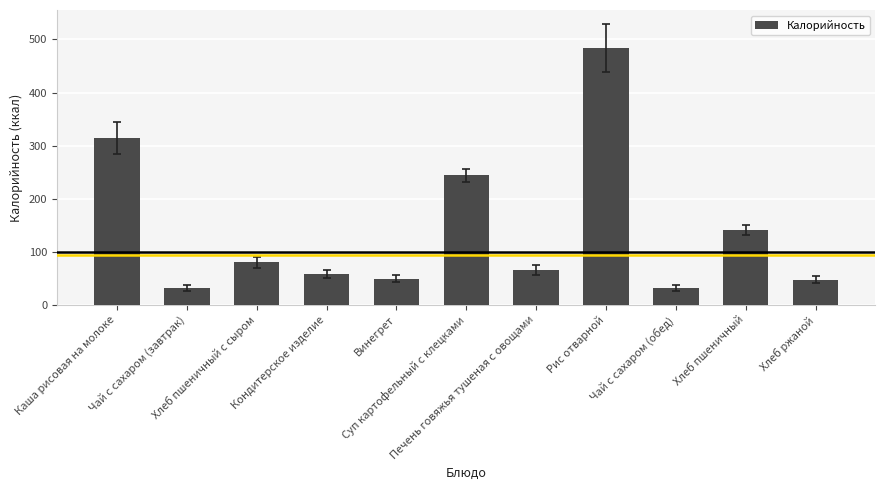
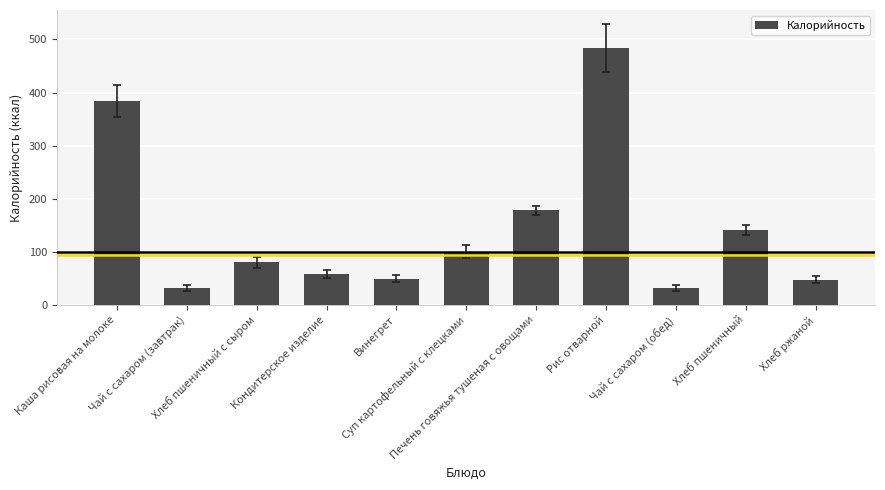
  {
    "Калорийность": {
-     "Каша рисовая на молоке": 310,
+     "Каша рисовая на молоке": 380,
      "Чай с сахаром (завтрак)": 30,
      "Хлеб пшеничный с сыром": 80,
      "Кондитерское изделие": 60,
      "Винегрет": 50,
-     "Суп картофельный с клецками": 240,
-     "Печень говяжья тушеная с овощами": 70,
+     "Суп картофельный с клецками": 100,
+     "Печень говяжья тушеная с овощами": 180,
      "Рис отварной": 480,
      "Чай с сахаром (обед)": 30,
      "Хлеб пшеничный": 140,
      "Хлеб ржаной": 50
    }
  }
